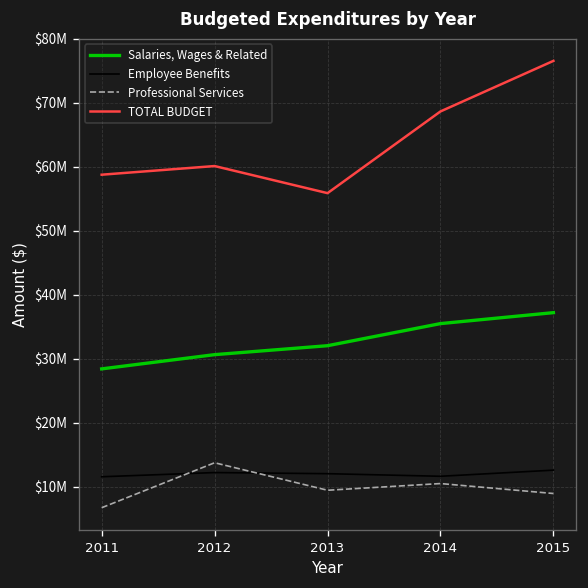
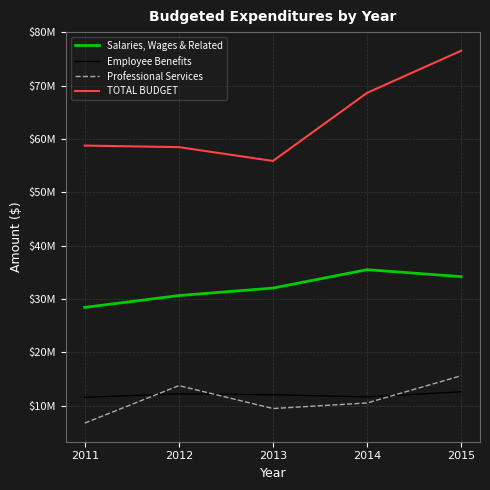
  {
    "Salaries, Wages & Related": {
      "2011": "$28000000",
      "2012": "$31000000",
      "2013": "$32000000",
      "2014": "$36000000",
-     "2015": "$37000000"
+     "2015": "$34000000"
    },
    "Employee Benefits": {
      "2011": "$12000000",
      "2012": "$12000000",
      "2013": "$12000000",
      "2014": "$12000000",
      "2015": "$13000000"
    },
    "Professional Services": {
      "2011": "$7000000",
      "2012": "$14000000",
      "2013": "$9000000",
      "2014": "$11000000",
-     "2015": "$9000000"
+     "2015": "$16000000"
    },
    "TOTAL BUDGET": {
      "2011": "$59000000",
-     "2012": "$60000000",
+     "2012": "$59000000",
      "2013": "$56000000",
      "2014": "$69000000",
      "2015": "$77000000"
    }
  }
